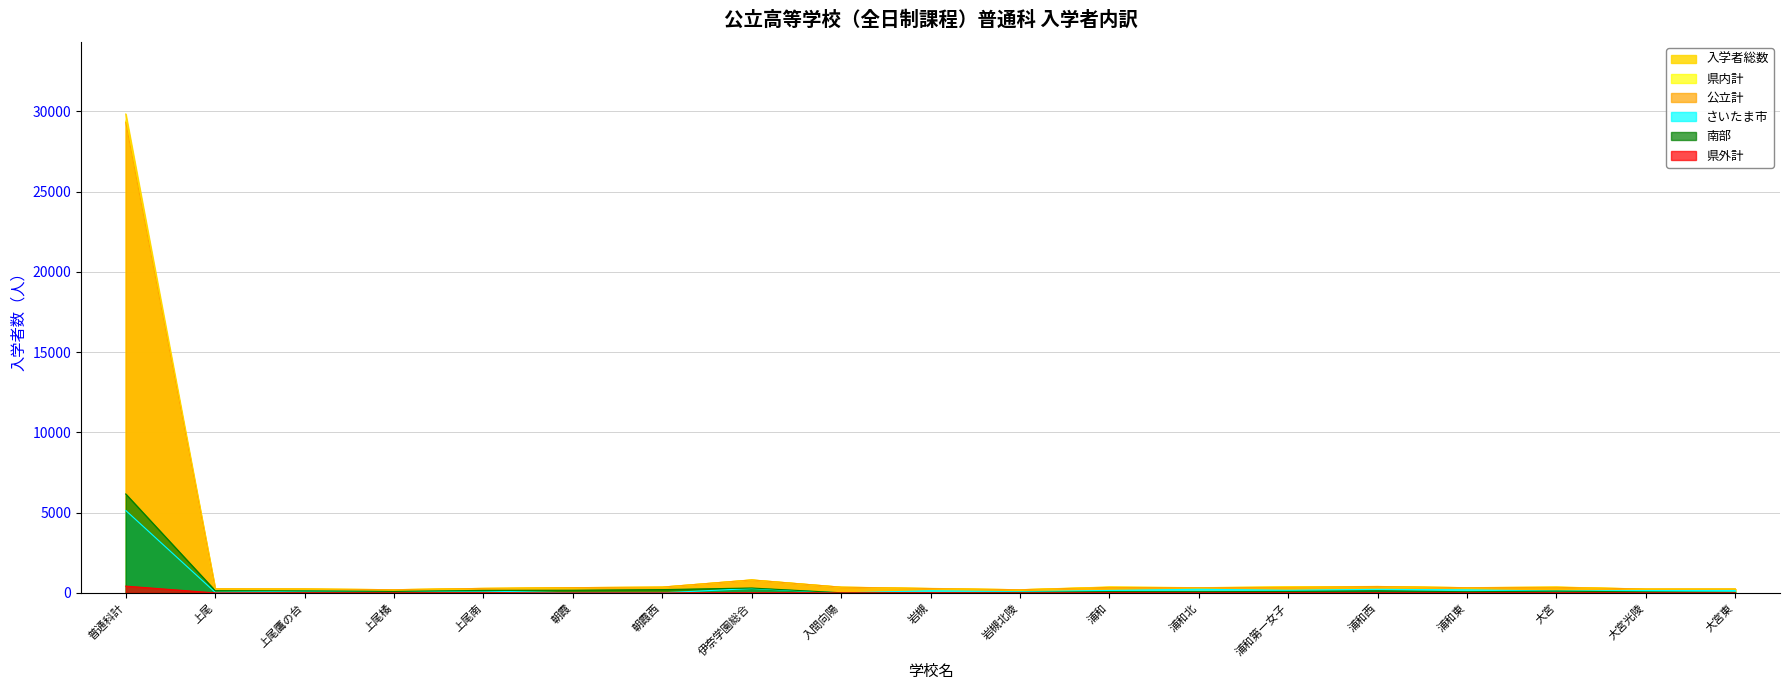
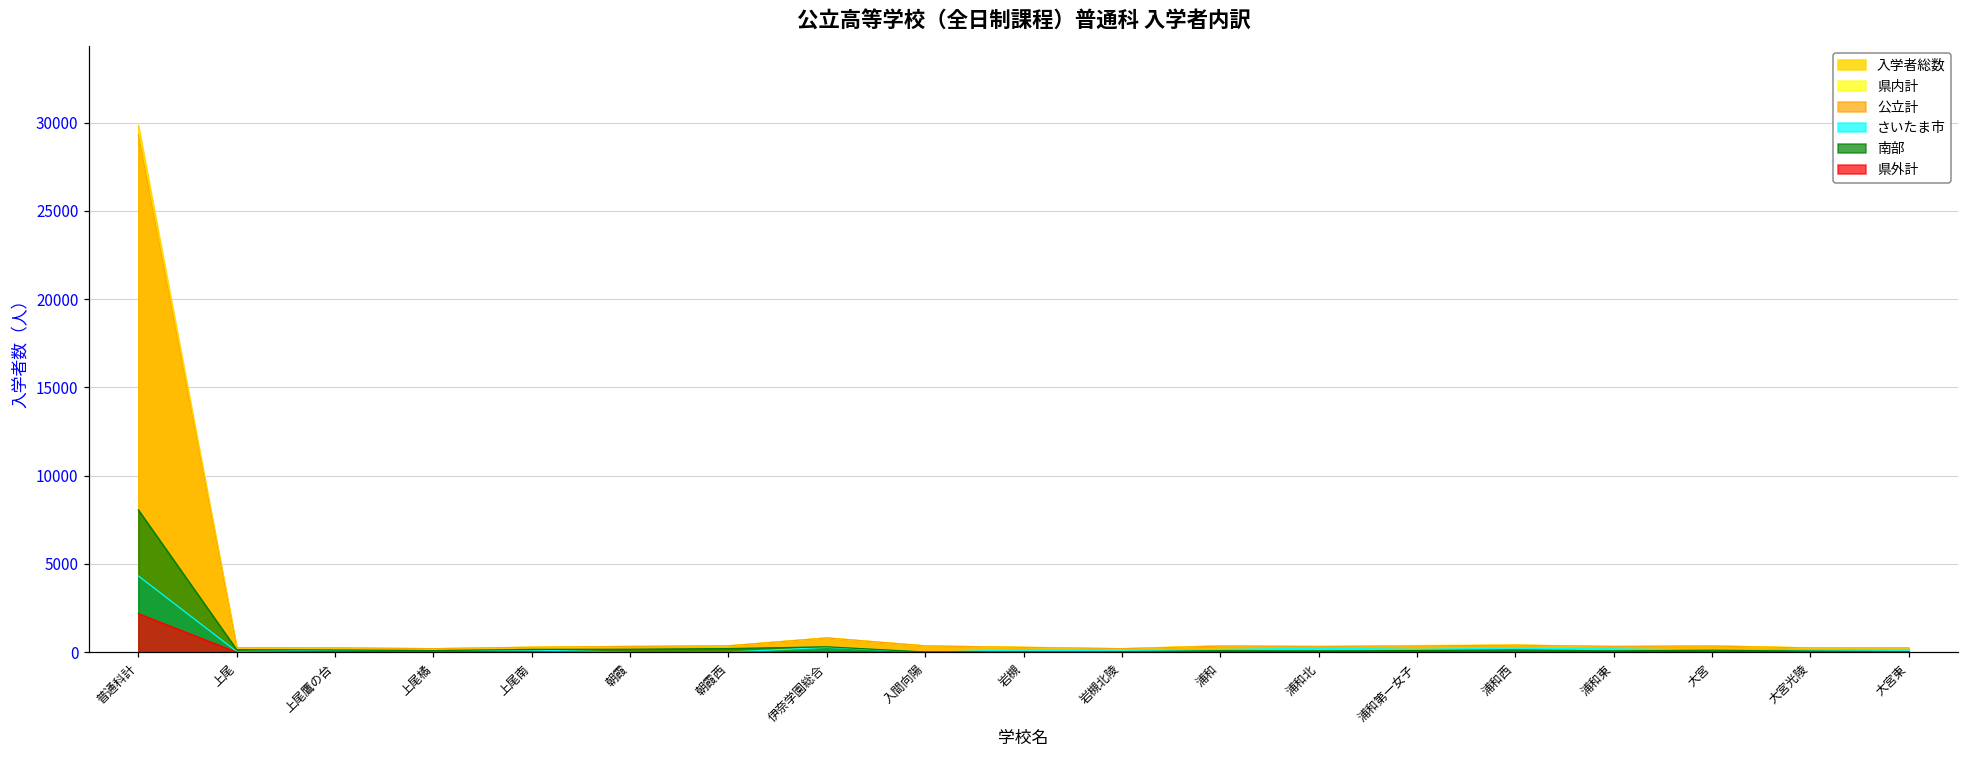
  {
    "さいたま市": {
-     "普通科計": 5100
+     "普通科計": 4300
    },
    "南部": {
-     "普通科計": 6200
+     "普通科計": 8100
    },
    "県外計": {
-     "普通科計": 400,
+     "普通科計": 2200,
      "伊奈学園総合": 0
    }
  }
